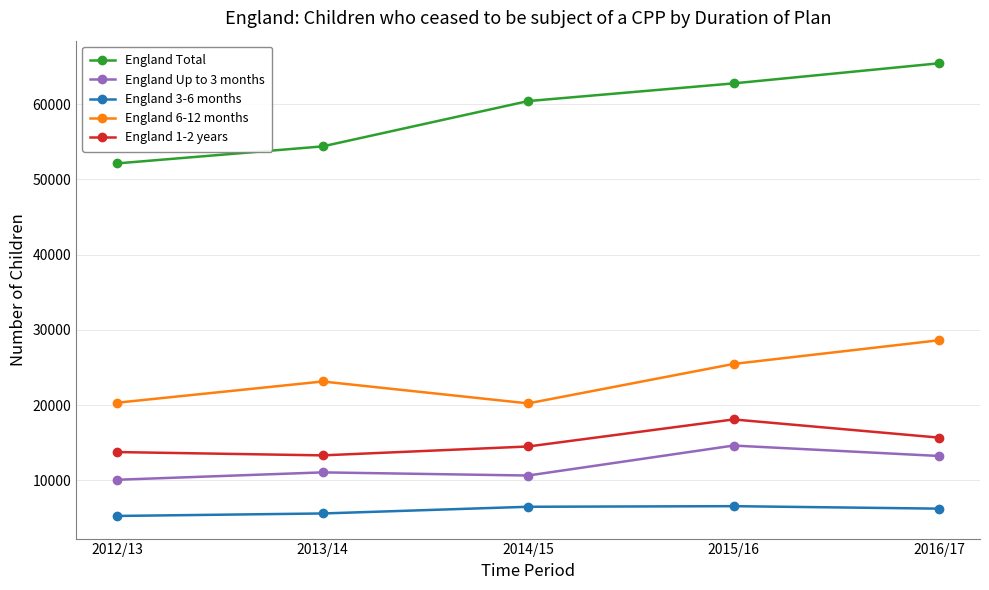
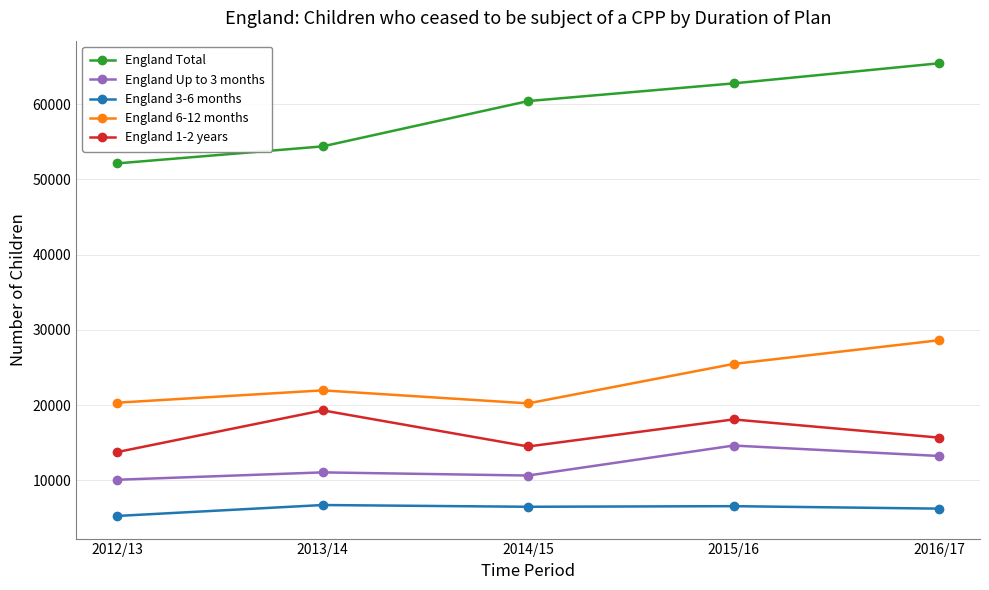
  {
    "England Total": {
      "2012/13": 52000,
      "2013/14": 54000,
      "2014/15": 60000,
      "2015/16": 63000,
      "2016/17": 65000
    },
    "England Up to 3 months": {
      "2012/13": 10000,
      "2013/14": 11000,
      "2014/15": 11000,
      "2015/16": 15000,
      "2016/17": 13000
    },
    "England 3-6 months": {
      "2012/13": 5000,
-     "2013/14": 6000,
+     "2013/14": 7000,
      "2014/15": 6000,
      "2015/16": 7000,
      "2016/17": 6000
    },
    "England 6-12 months": {
      "2012/13": 20000,
-     "2013/14": 23000,
+     "2013/14": 22000,
      "2014/15": 20000,
      "2015/16": 25000,
      "2016/17": 29000
    },
    "England 1-2 years": {
      "2012/13": 14000,
-     "2013/14": 13000,
+     "2013/14": 19000,
      "2014/15": 15000,
      "2015/16": 18000,
      "2016/17": 16000
    }
  }
